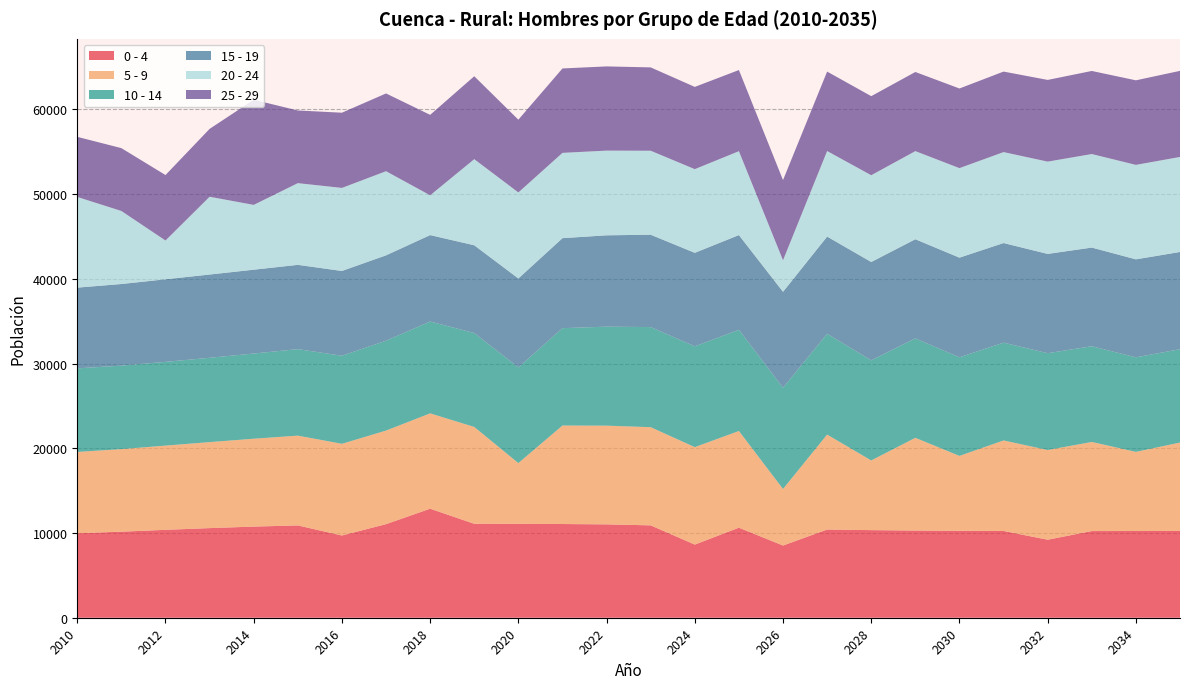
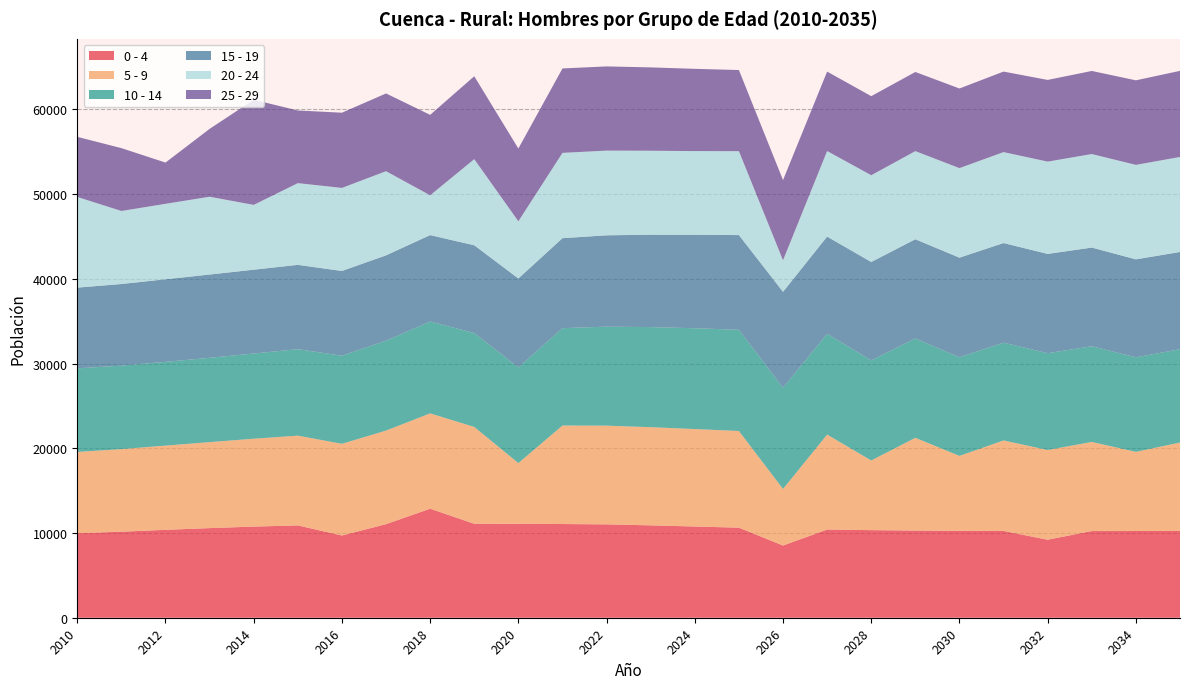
  {
    "0 - 4": {
      "2010": 10000,
      "2012": 10000,
      "2014": 11000,
      "2016": 10000,
      "2018": 13000,
      "2020": 11000,
      "2022": 11000,
-     "2024": 9000,
+     "2024": 11000,
      "2026": 9000,
      "2028": 10000,
      "2030": 10000,
      "2032": 9000,
      "2034": 10000
    },
    "5 - 9": {
      "2010": 10000,
      "2012": 10000,
      "2014": 10000,
      "2016": 11000,
      "2018": 11000,
      "2020": 7000,
      "2022": 12000,
      "2024": 12000,
      "2026": 7000,
      "2028": 8000,
      "2030": 9000,
      "2032": 11000,
      "2034": 9000
    },
    "20 - 24": {
      "2010": 11000,
-     "2012": 5000,
+     "2012": 9000,
      "2014": 8000,
      "2016": 10000,
      "2018": 5000,
-     "2020": 10000,
+     "2020": 7000,
      "2022": 10000,
      "2024": 10000,
      "2026": 4000,
      "2028": 10000,
      "2030": 11000,
      "2032": 11000,
      "2034": 11000
    },
    "25 - 29": {
      "2010": 7000,
-     "2012": 8000,
+     "2012": 5000,
      "2016": 9000,
      "2018": 9000,
      "2020": 9000,
      "2022": 10000,
      "2024": 10000,
      "2026": 9000,
      "2028": 9000,
      "2030": 9000,
      "2032": 10000,
      "2034": 10000
    }
  }
